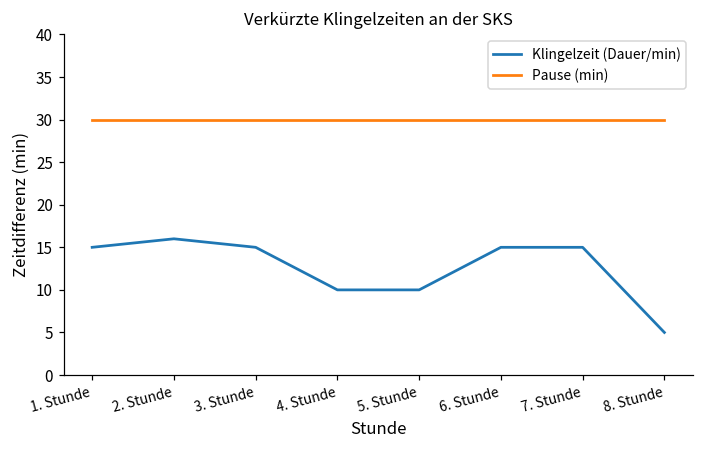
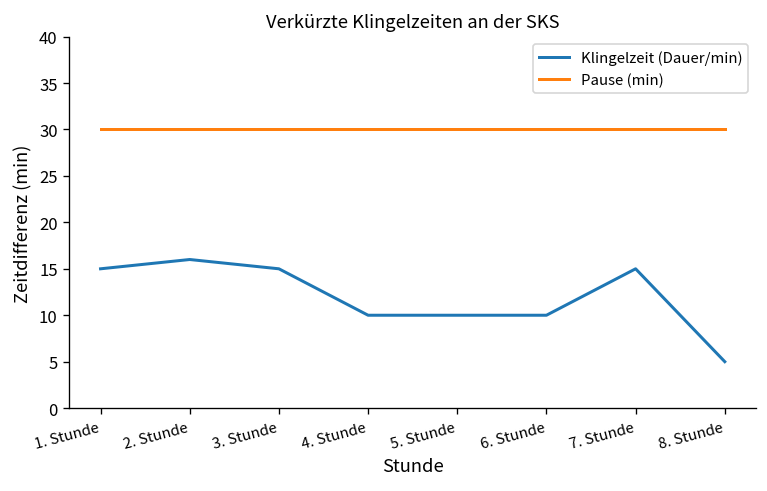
  {
    "Klingelzeit (Dauer/min)": {
      "1. Stunde": 15,
      "2. Stunde": 16,
      "3. Stunde": 15,
      "4. Stunde": 10,
      "5. Stunde": 10,
-     "6. Stunde": 15,
+     "6. Stunde": 10,
      "7. Stunde": 15,
      "8. Stunde": 5
    },
    "Pause (min)": {
      "1. Stunde": 30,
      "2. Stunde": 30,
      "3. Stunde": 30,
      "4. Stunde": 30,
      "5. Stunde": 30,
      "6. Stunde": 30,
      "7. Stunde": 30,
      "8. Stunde": 30
    }
  }
